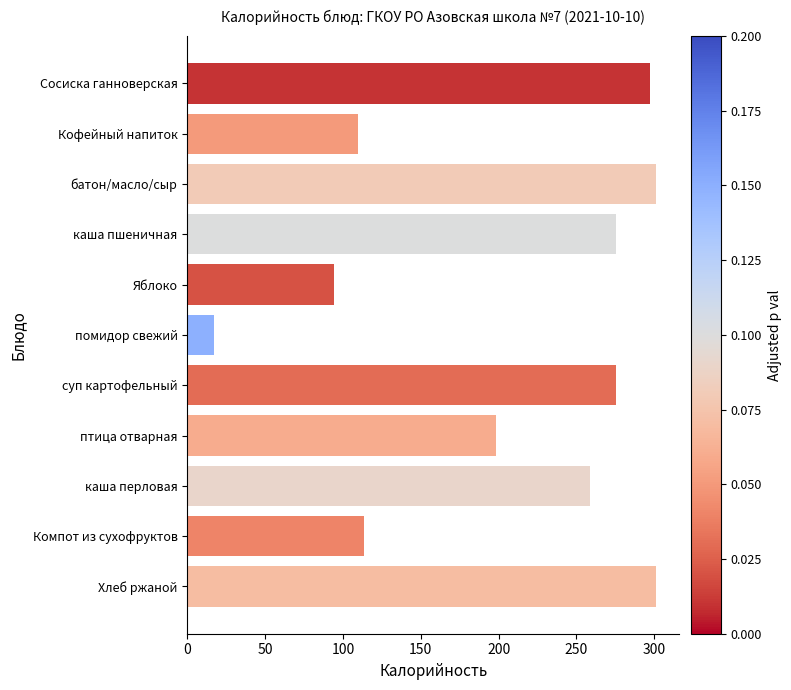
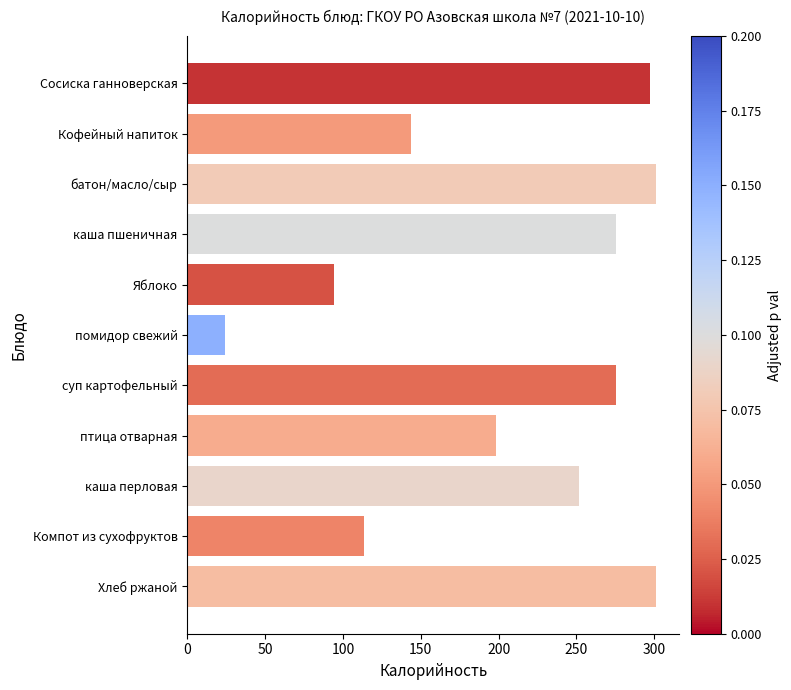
  {
    "Сосиска ганноверская": 297,
-   "Кофейный напиток": 109,
+   "Кофейный напиток": 144,
    "батон/масло/сыр": 301,
    "каша пшеничная": 275,
    "Яблоко": 94,
-   "помидор свежий": 17,
+   "помидор свежий": 24,
    "суп картофельный": 276,
    "птица отварная": 198,
-   "каша перловая": 259,
+   "каша перловая": 252,
    "Компот из сухофруктов": 114,
    "Хлеб ржаной": 301
  }
